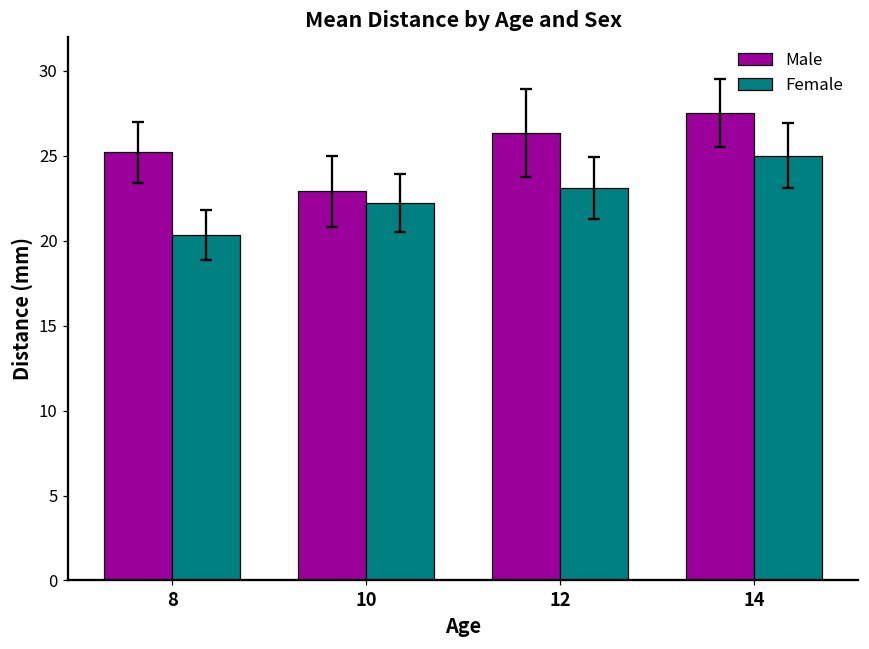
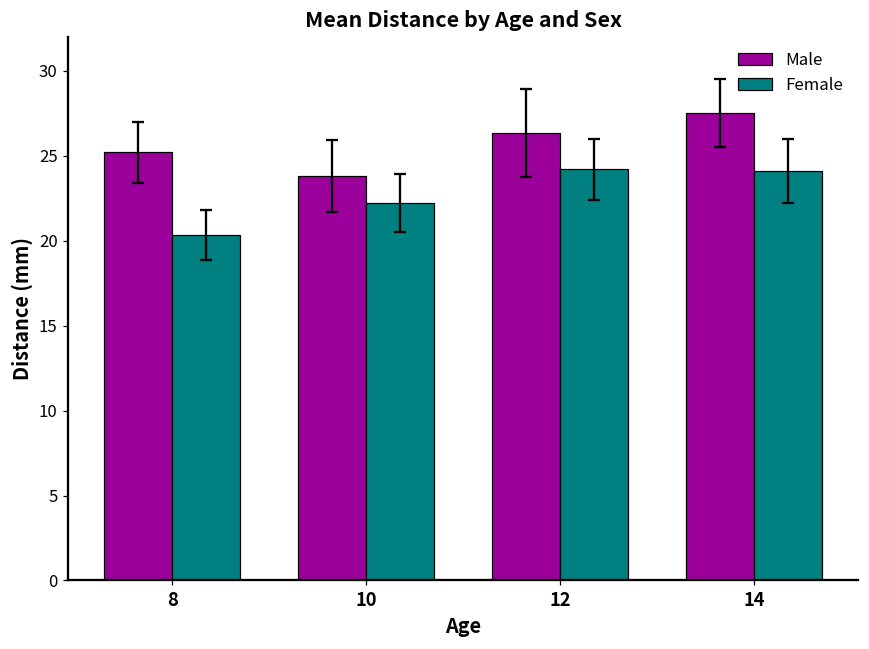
  {
    "Male": {
      "8": 25.2,
-     "10": 22.9,
+     "10": 23.8,
      "12": 26.3,
      "14": 27.5
    },
    "Female": {
      "8": 20.3,
      "10": 22.2,
-     "12": 23.1,
-     "14": 25.0
+     "12": 24.2,
+     "14": 24.1
    }
  }
